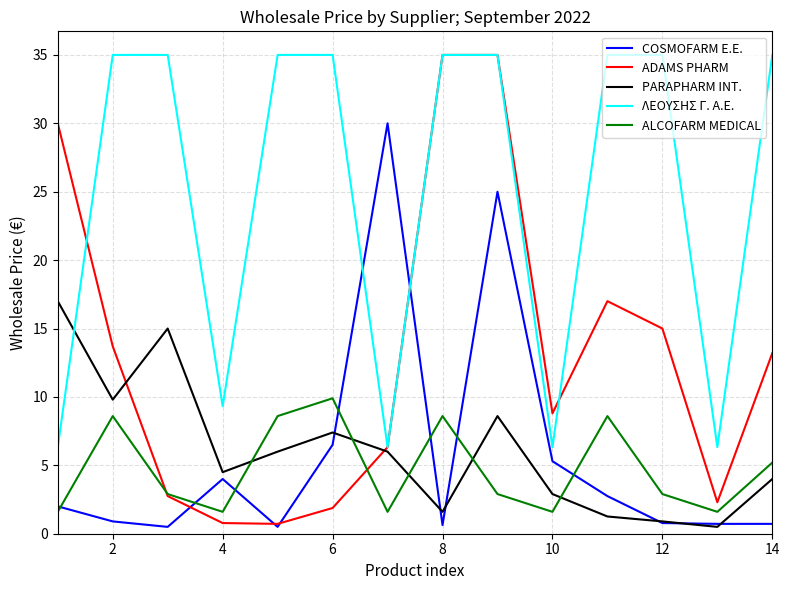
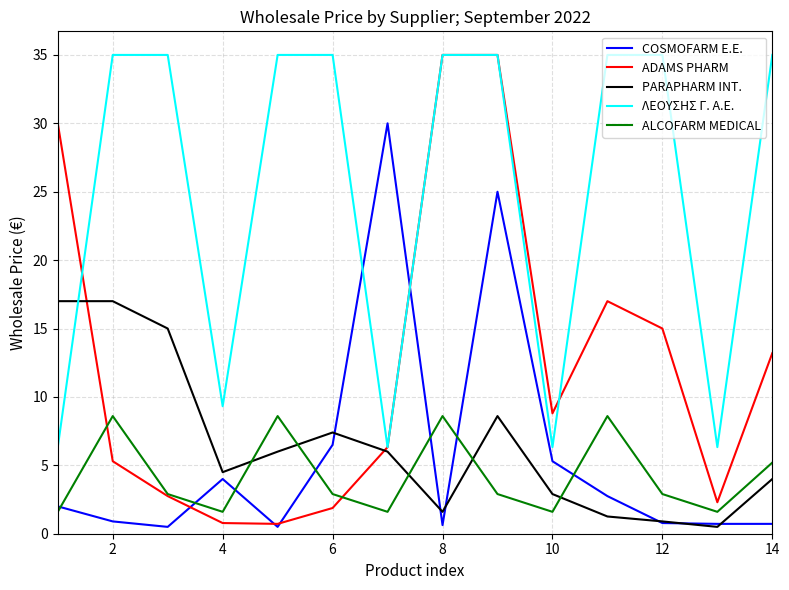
  {
    "COSMOFARM E.E.": {
      "2": 0.9,
      "4": 4.0,
      "6": 6.5,
      "8": 0.6,
      "10": 5.3,
      "14": 0.7
    },
    "ADAMS PHARM": {
-     "2": 13.7,
+     "2": 5.3,
      "4": 0.8,
      "6": 1.9,
      "10": 8.8,
      "12": 15.0,
      "14": 13.2
    },
    "PARAPHARM INT.": {
-     "2": 9.8,
+     "2": 17.0,
      "4": 4.5,
      "6": 7.4,
      "8": 1.6,
      "10": 2.9,
      "14": 4.0
    },
    "ΛΕΟΥΣΗΣ Γ. Α.Ε.": {
      "2": 35.0,
      "4": 9.3,
      "6": 35.0,
      "10": 6.3,
      "14": 35.0
    },
    "ALCOFARM MEDICAL": {
      "2": 8.6,
      "4": 1.6,
-     "6": 9.9,
+     "6": 2.9,
      "8": 8.6,
      "10": 1.6,
      "12": 2.9,
      "14": 5.2
    }
  }
